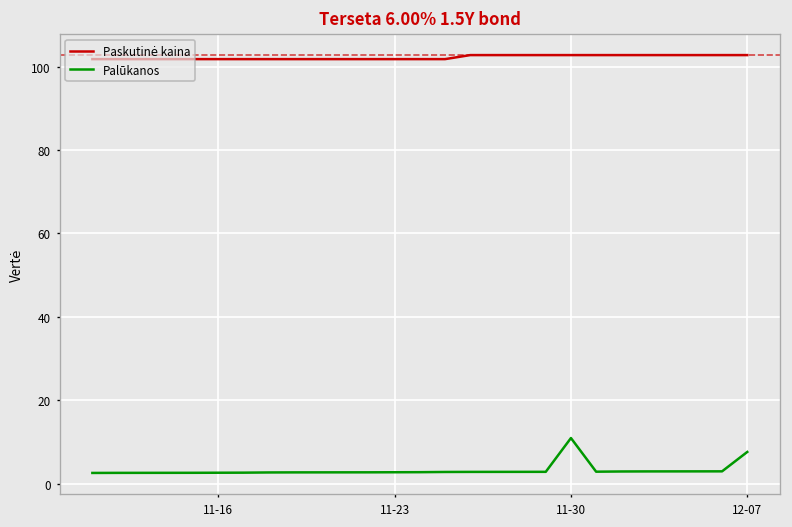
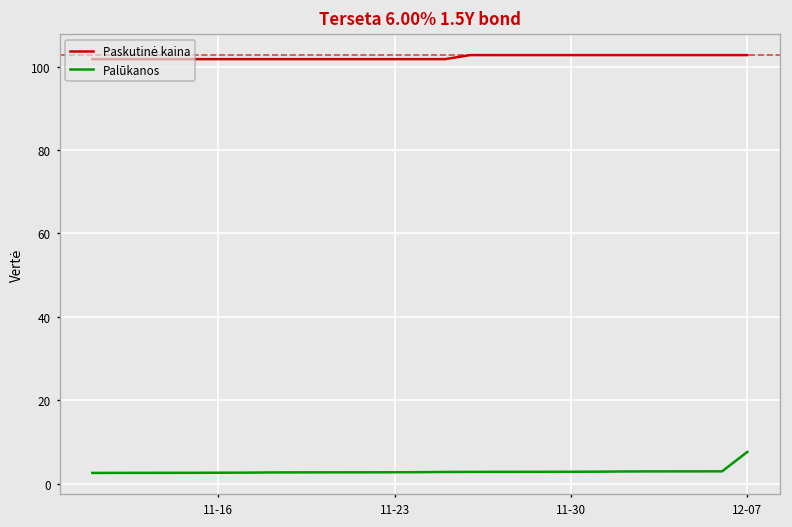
  {
    "Paskutinė kaina": {
      "11-16": 102,
      "11-23": 102,
      "11-30": 103,
      "12-07": 103
    },
    "Palūkanos": {
      "11-16": 3,
      "11-23": 3,
-     "11-30": 11,
+     "11-30": 3,
      "12-07": 8
    }
  }
